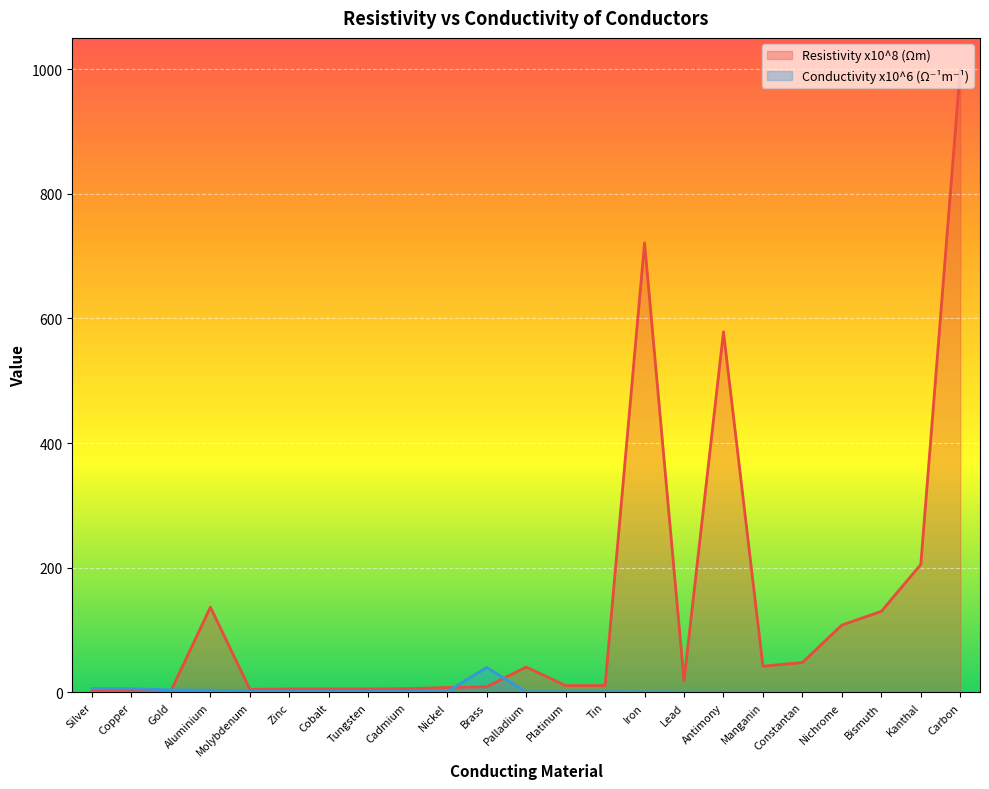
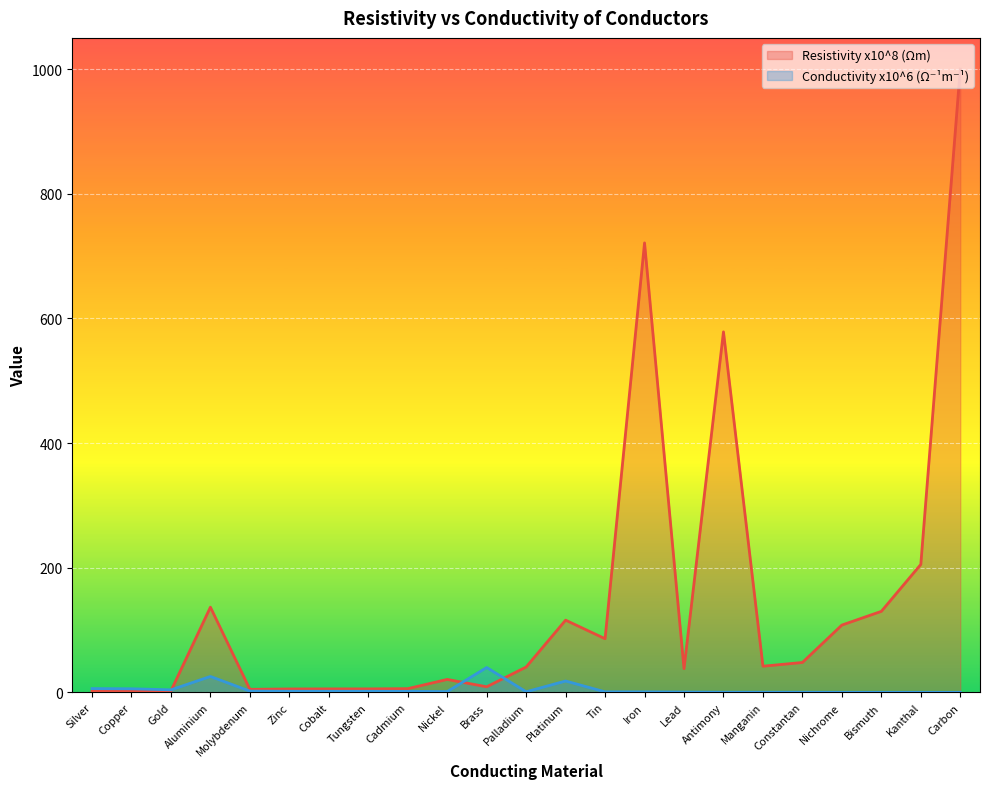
  {
    "Resistivity x10^8 (Ωm)": {
      "Silver": 0,
      "Aluminium": 140,
      "Cadmium": 10,
-     "Nickel": 10,
+     "Nickel": 20,
      "Brass": 10,
      "Palladium": 40,
-     "Platinum": 10,
-     "Tin": 10,
+     "Platinum": 120,
+     "Tin": 90,
      "Iron": 720,
-     "Lead": 20,
+     "Lead": 40,
      "Antimony": 580,
      "Manganin": 40,
      "Constantan": 50,
      "Nichrome": 110,
      "Bismuth": 130,
      "Kanthal": 210
    },
    "Conductivity x10^6 (Ω⁻¹m⁻¹)": {
      "Silver": 10,
-     "Aluminium": 0,
+     "Aluminium": 30,
      "Cadmium": 0,
      "Nickel": 0,
      "Brass": 40,
      "Palladium": 0,
-     "Platinum": 0,
+     "Platinum": 20,
      "Tin": 0,
      "Iron": 0,
      "Lead": 0,
      "Antimony": 0,
      "Manganin": 0,
      "Constantan": 0,
      "Nichrome": 0,
      "Bismuth": 0,
      "Kanthal": 0,
      "Carbon": 0
    }
  }
